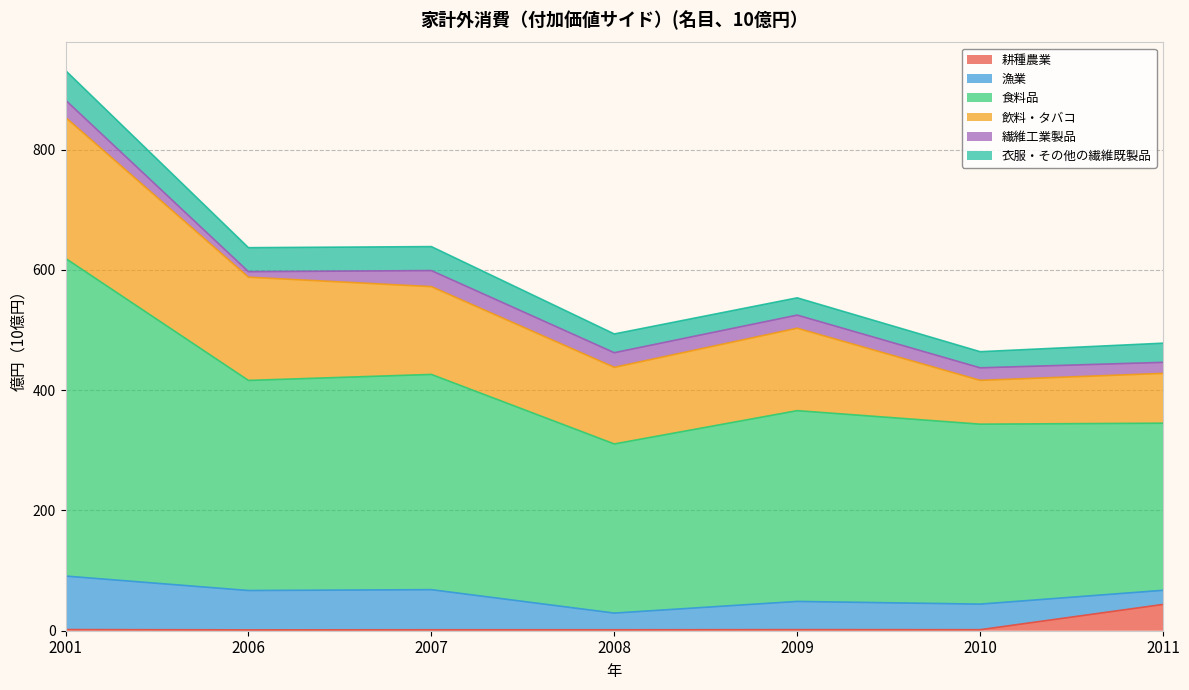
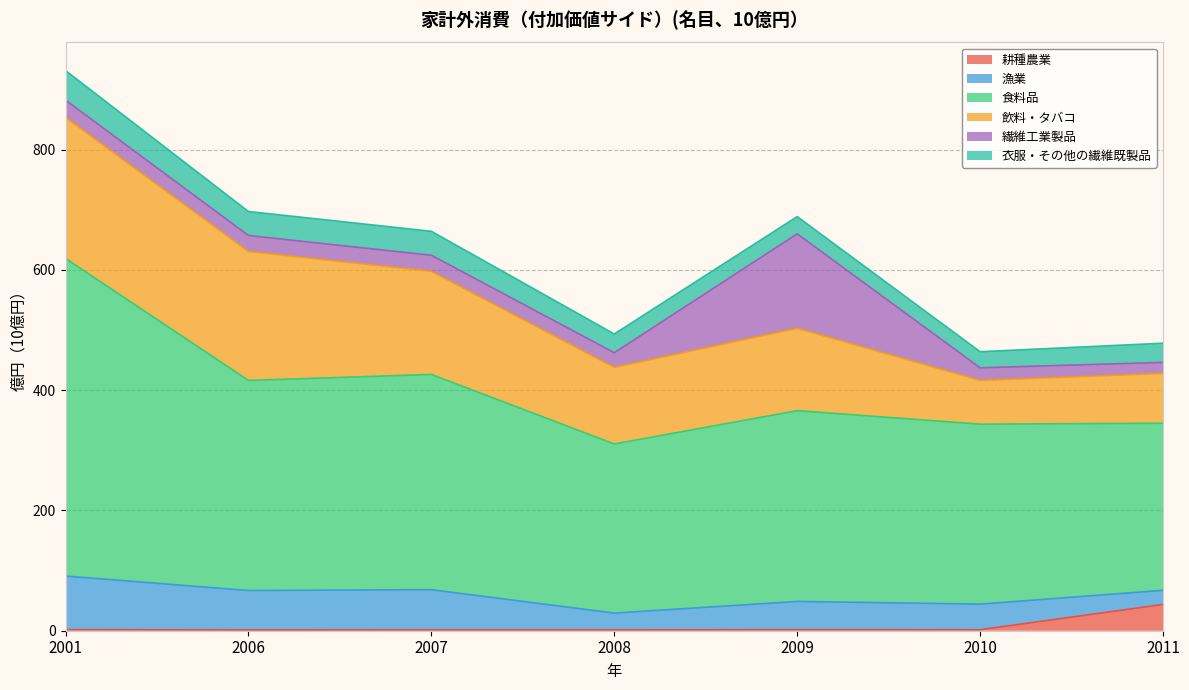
  {
    "耕種農業": {
      "2001": 0,
      "2006": 0,
      "2007": 0,
      "2008": 0,
      "2009": 0,
      "2010": 0,
      "2011": 40
    },
    "漁業": {
      "2001": 90,
      "2006": 70,
      "2007": 70,
      "2008": 30,
      "2009": 50,
      "2010": 40,
      "2011": 20
    },
    "飲料・タバコ": {
      "2001": 230,
-     "2006": 170,
-     "2007": 150,
+     "2006": 210,
+     "2007": 170,
      "2008": 130,
      "2009": 140,
      "2010": 70,
      "2011": 80
    },
    "繊維工業製品": {
      "2001": 30,
-     "2006": 10,
+     "2006": 30,
      "2007": 30,
      "2008": 20,
-     "2009": 20,
+     "2009": 160,
      "2010": 20,
      "2011": 20
    }
  }
